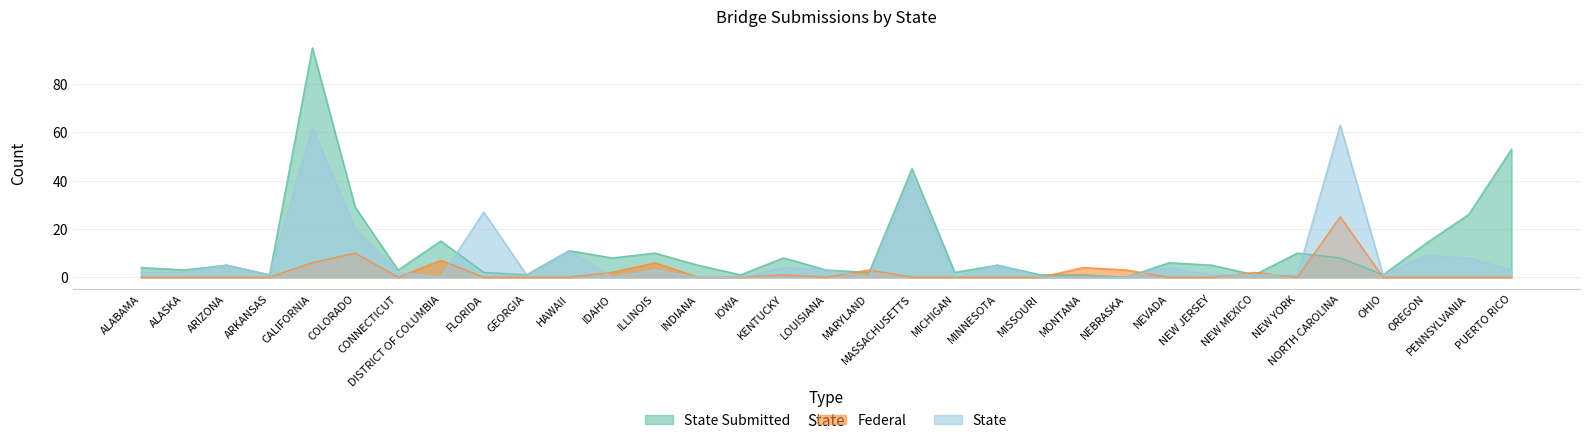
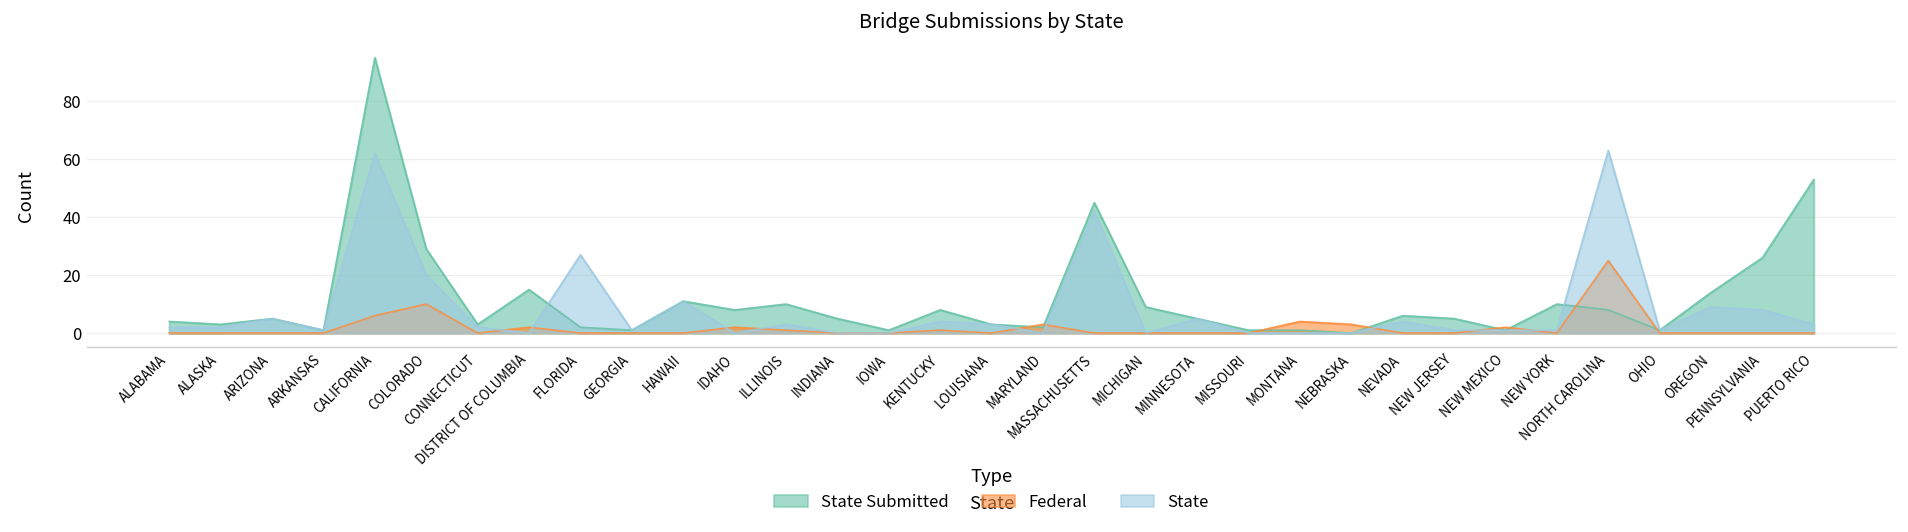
  {
    "State Submitted": {
      "ALABAMA": 4,
      "CALIFORNIA": 95,
      "COLORADO": 29,
      "DISTRICT OF COLUMBIA": 15,
      "FLORIDA": 2,
      "IDAHO": 8,
      "ILLINOIS": 10,
      "INDIANA": 5,
      "KENTUCKY": 8,
      "MASSACHUSETTS": 45,
-     "MICHIGAN": 2,
+     "MICHIGAN": 9,
      "NEVADA": 6,
      "NEW JERSEY": 5,
      "NEW YORK": 10,
      "NORTH CAROLINA": 8,
      "OREGON": 14,
      "PENNSYLVANIA": 26,
      "PUERTO RICO": 53
    },
    "Federal": {
      "ALABAMA": 0,
      "ALASKA": 0,
      "ARIZONA": 0,
      "CALIFORNIA": 6,
      "COLORADO": 10,
      "CONNECTICUT": 0,
-     "DISTRICT OF COLUMBIA": 7,
+     "DISTRICT OF COLUMBIA": 2,
      "FLORIDA": 0,
      "HAWAII": 0,
      "IDAHO": 2,
-     "ILLINOIS": 6,
+     "ILLINOIS": 1,
      "KENTUCKY": 1,
      "LOUISIANA": 0,
      "MASSACHUSETTS": 0,
      "MINNESOTA": 0,
      "MONTANA": 4,
      "NEBRASKA": 3,
      "NEVADA": 0,
      "NORTH CAROLINA": 25,
      "OREGON": 0,
      "PENNSYLVANIA": 0,
      "PUERTO RICO": 0
    },
    "State": {
      "ALABAMA": 2,
      "CALIFORNIA": 62,
      "COLORADO": 20,
      "DISTRICT OF COLUMBIA": 0,
      "FLORIDA": 27,
      "IDAHO": 0,
      "ILLINOIS": 3,
      "KENTUCKY": 4,
      "MARYLAND": 0,
      "MASSACHUSETTS": 42,
      "NEVADA": 4,
      "NORTH CAROLINA": 63,
      "OREGON": 9,
      "PENNSYLVANIA": 8,
      "PUERTO RICO": 3
    }
  }
